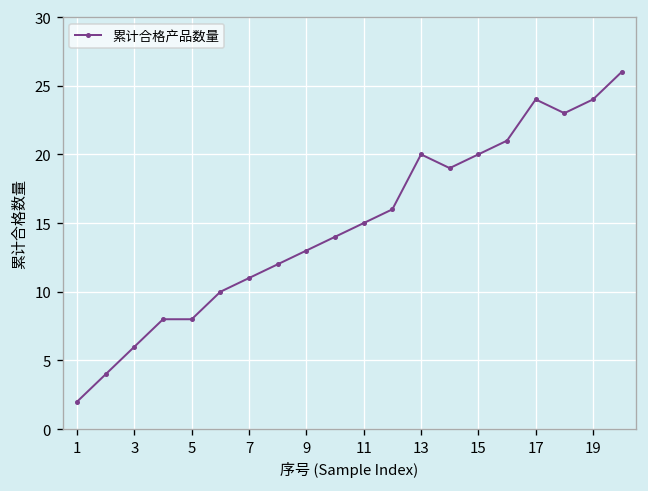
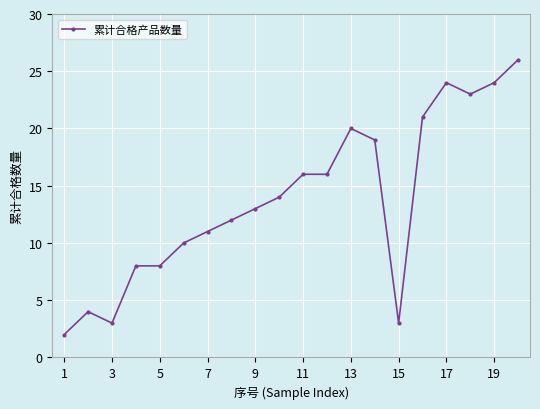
  {
    "1": 2,
-   "3": 6,
+   "3": 3,
    "5": 8,
    "7": 11,
    "9": 13,
-   "11": 15,
+   "11": 16,
    "13": 20,
-   "15": 20,
+   "15": 3,
    "17": 24,
    "19": 24
  }
